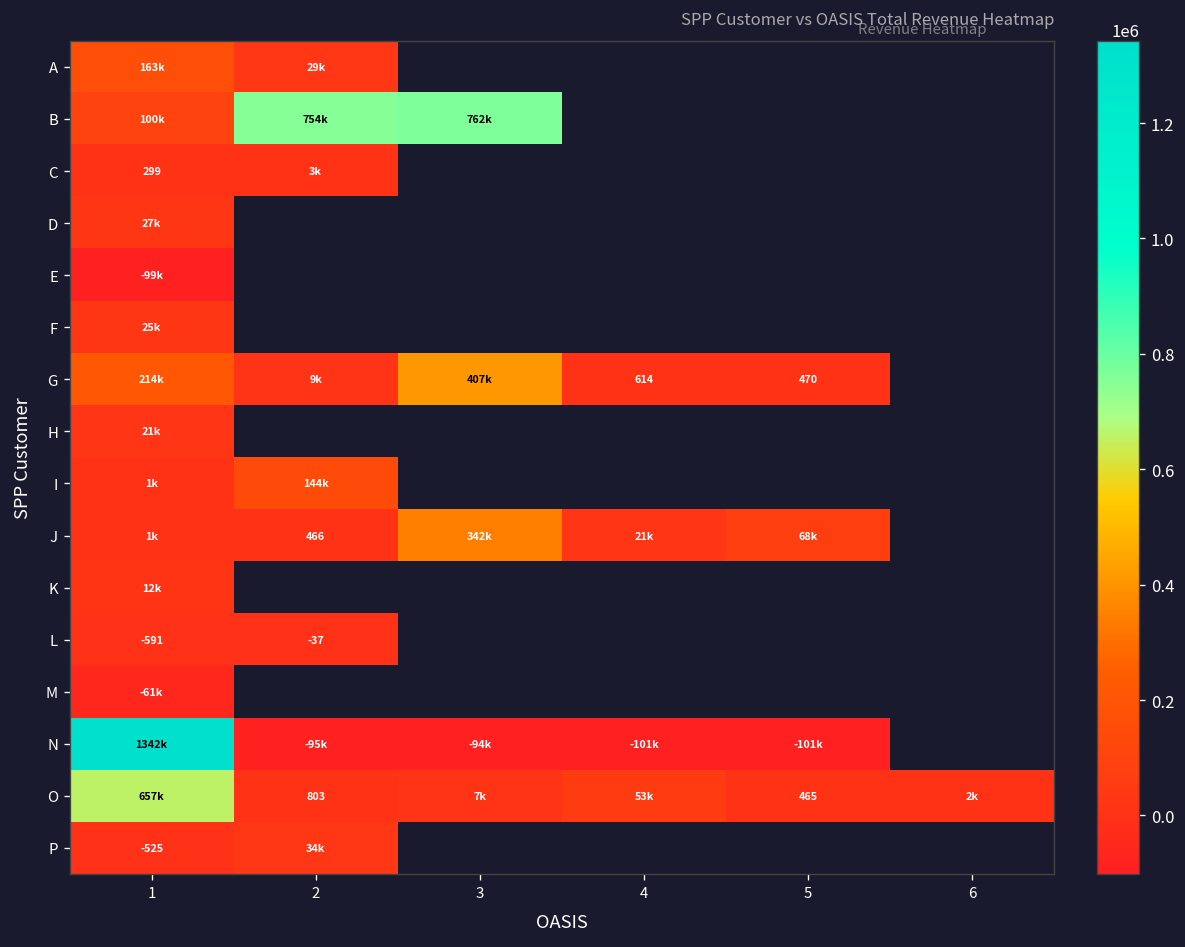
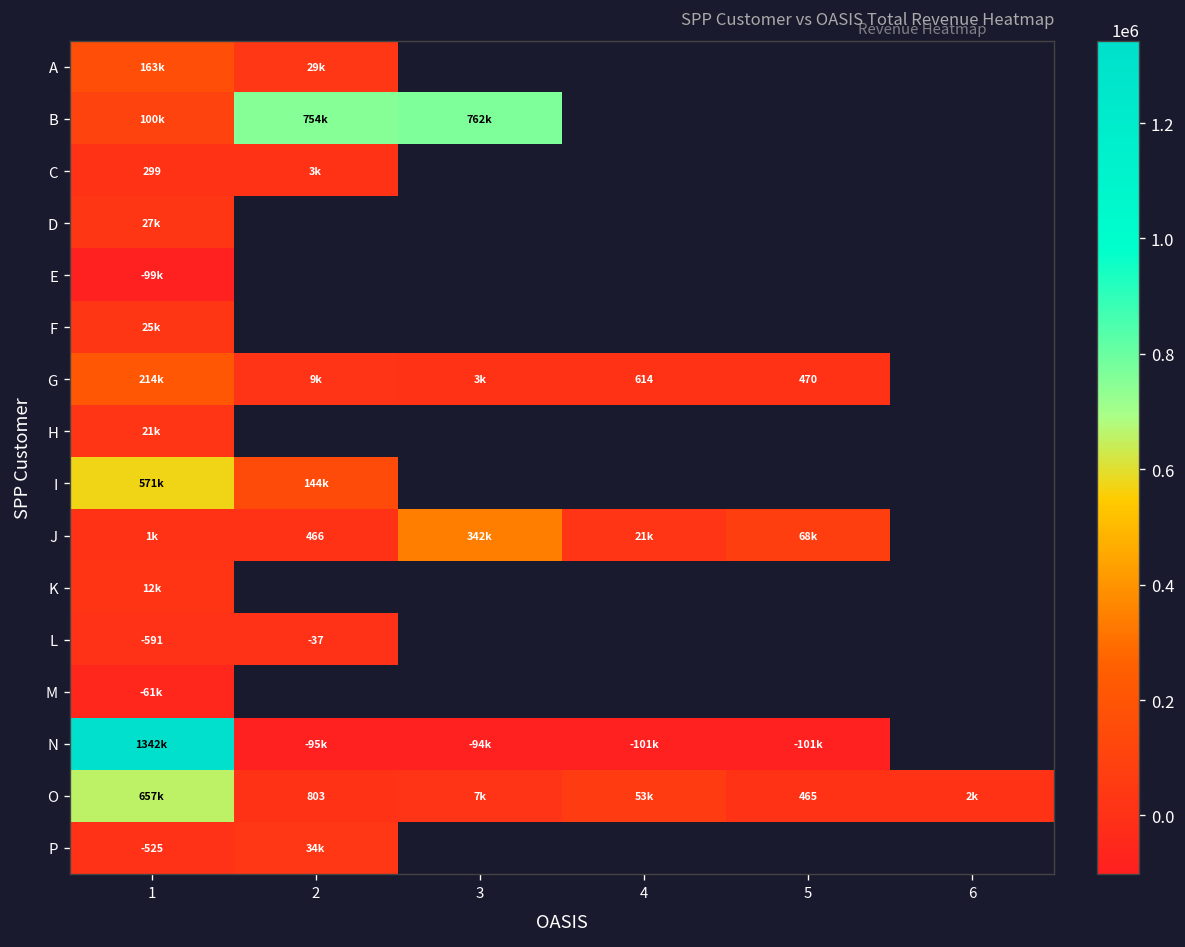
  {
    "A": {
      "1": "163k",
      "2": "29k"
    },
    "B": {
      "1": "100k",
      "2": "754k",
      "3": "762k"
    },
    "C": {
      "1": "299",
      "2": "3k"
    },
    "D": {
      "1": "27k"
    },
    "E": {
      "1": "-99k"
    },
    "F": {
      "1": "25k"
    },
    "G": {
      "1": "214k",
      "2": "9k",
-     "3": "407k",
+     "3": "3k",
      "4": "614",
      "5": "470"
    },
    "H": {
      "1": "21k"
    },
    "I": {
-     "1": "1k",
+     "1": "571k",
      "2": "144k"
    },
    "J": {
      "1": "1k",
      "2": "466",
      "3": "342k",
      "4": "21k",
      "5": "68k"
    },
    "K": {
      "1": "12k"
    },
    "L": {
      "1": "-591",
      "2": "-37"
    },
    "M": {
      "1": "-61k"
    },
    "N": {
      "1": "1342k",
      "2": "-95k",
      "3": "-94k",
      "4": "-101k",
      "5": "-101k"
    },
    "O": {
      "1": "657k",
      "2": "803",
      "3": "7k",
      "4": "53k",
      "5": "465",
      "6": "2k"
    },
    "P": {
      "1": "-525",
      "2": "34k"
    }
  }
